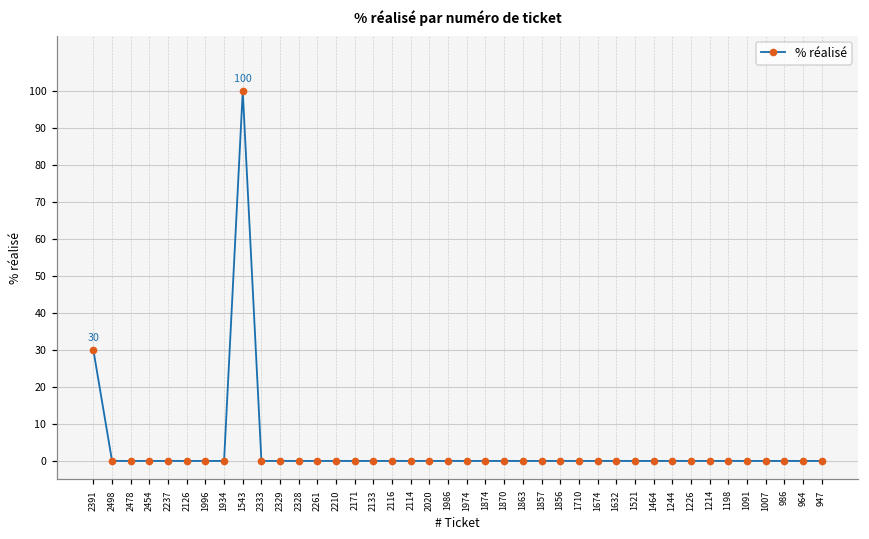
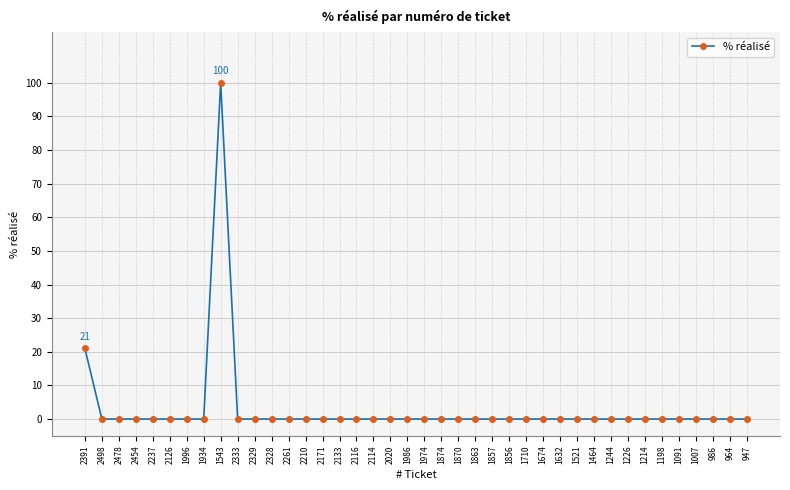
  {
-   "2391": 30,
+   "2391": 21,
    "1543": 100
  }
